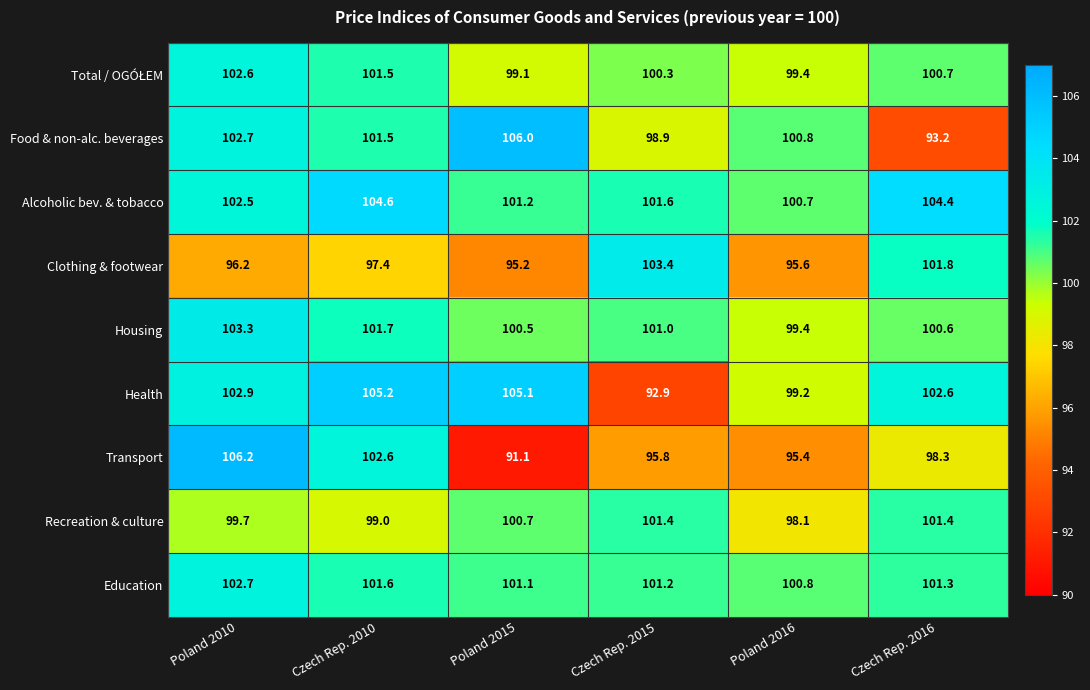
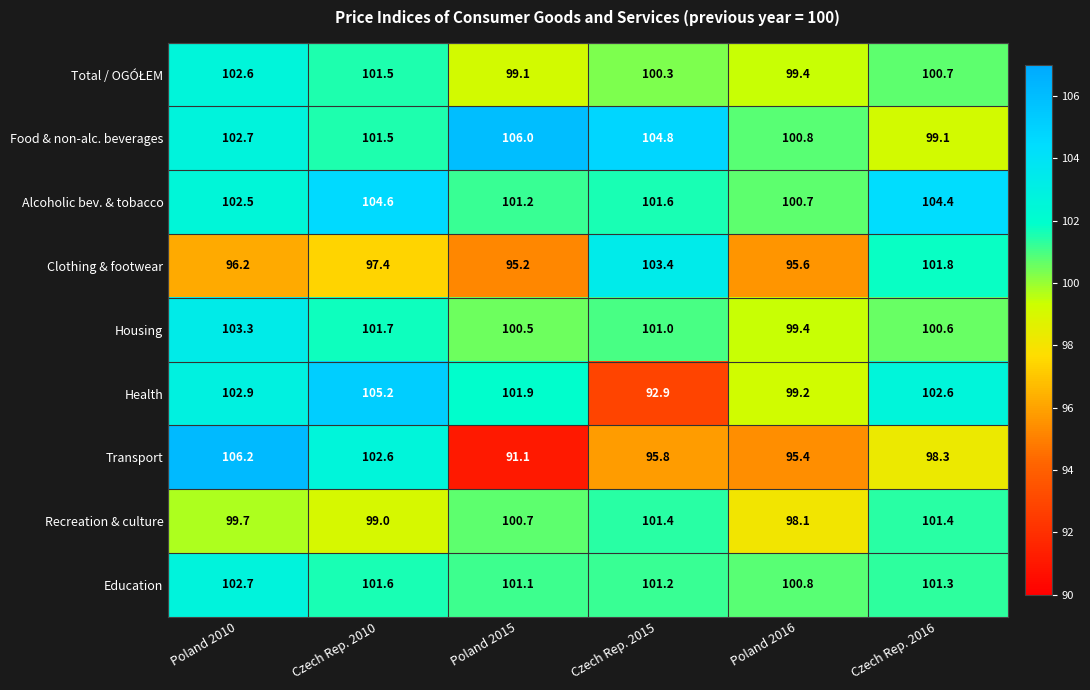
  {
    "Total / OGÓŁEM": {
      "Poland 2010": 102.6,
      "Czech Rep. 2010": 101.5,
      "Poland 2015": 99.1,
      "Czech Rep. 2015": 100.3,
      "Poland 2016": 99.4,
      "Czech Rep. 2016": 100.7
    },
    "Food & non-alc. beverages": {
      "Poland 2010": 102.7,
      "Czech Rep. 2010": 101.5,
      "Poland 2015": 106.0,
-     "Czech Rep. 2015": 98.9,
+     "Czech Rep. 2015": 104.8,
      "Poland 2016": 100.8,
-     "Czech Rep. 2016": 93.2
+     "Czech Rep. 2016": 99.1
    },
    "Alcoholic bev. & tobacco": {
      "Poland 2010": 102.5,
      "Czech Rep. 2010": 104.6,
      "Poland 2015": 101.2,
      "Czech Rep. 2015": 101.6,
      "Poland 2016": 100.7,
      "Czech Rep. 2016": 104.4
    },
    "Clothing & footwear": {
      "Poland 2010": 96.2,
      "Czech Rep. 2010": 97.4,
      "Poland 2015": 95.2,
      "Czech Rep. 2015": 103.4,
      "Poland 2016": 95.6,
      "Czech Rep. 2016": 101.8
    },
    "Housing": {
      "Poland 2010": 103.3,
      "Czech Rep. 2010": 101.7,
      "Poland 2015": 100.5,
      "Czech Rep. 2015": 101.0,
      "Poland 2016": 99.4,
      "Czech Rep. 2016": 100.6
    },
    "Health": {
      "Poland 2010": 102.9,
      "Czech Rep. 2010": 105.2,
-     "Poland 2015": 105.1,
+     "Poland 2015": 101.9,
      "Czech Rep. 2015": 92.9,
      "Poland 2016": 99.2,
      "Czech Rep. 2016": 102.6
    },
    "Transport": {
      "Poland 2010": 106.2,
      "Czech Rep. 2010": 102.6,
      "Poland 2015": 91.1,
      "Czech Rep. 2015": 95.8,
      "Poland 2016": 95.4,
      "Czech Rep. 2016": 98.3
    },
    "Recreation & culture": {
      "Poland 2010": 99.7,
      "Czech Rep. 2010": 99.0,
      "Poland 2015": 100.7,
      "Czech Rep. 2015": 101.4,
      "Poland 2016": 98.1,
      "Czech Rep. 2016": 101.4
    },
    "Education": {
      "Poland 2010": 102.7,
      "Czech Rep. 2010": 101.6,
      "Poland 2015": 101.1,
      "Czech Rep. 2015": 101.2,
      "Poland 2016": 100.8,
      "Czech Rep. 2016": 101.3
    }
  }
